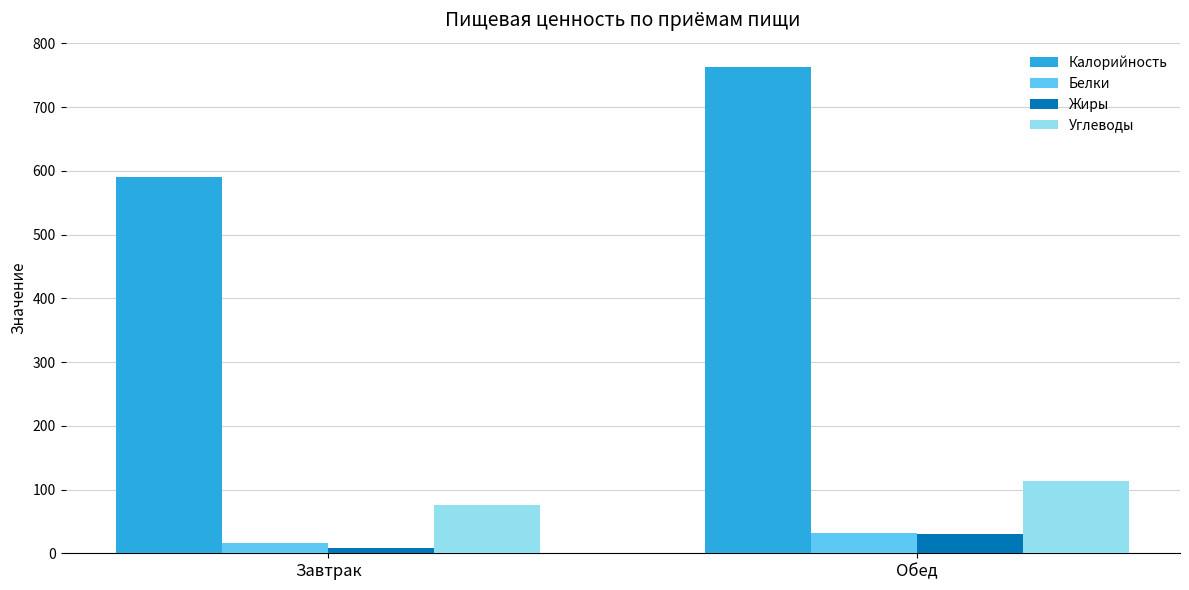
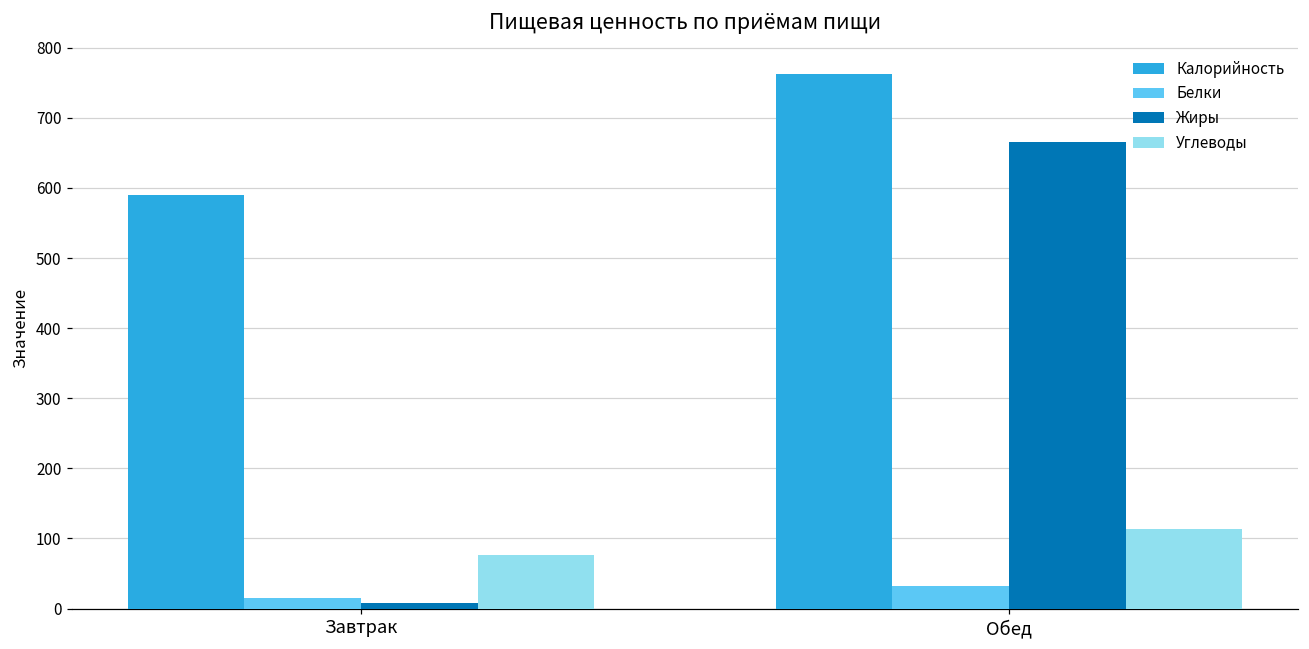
  {
    "Калорийность": {
      "Завтрак": 590,
      "Обед": 760
    },
    "Жиры": {
      "Завтрак": 10,
-     "Обед": 30
+     "Обед": 670
    }
  }
